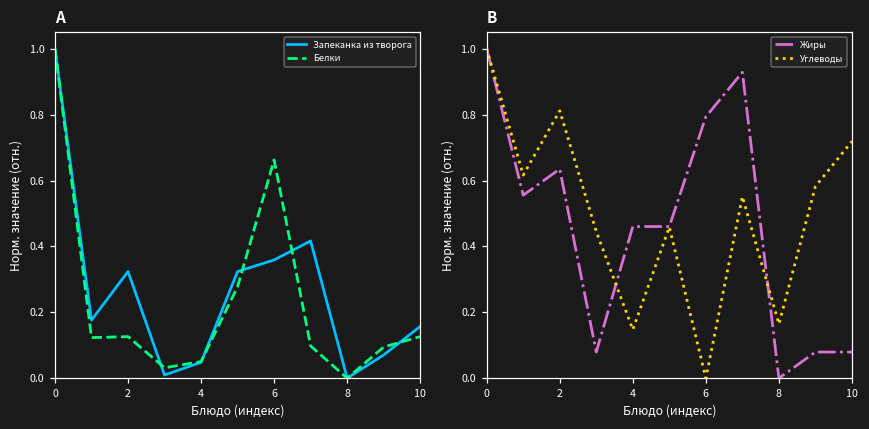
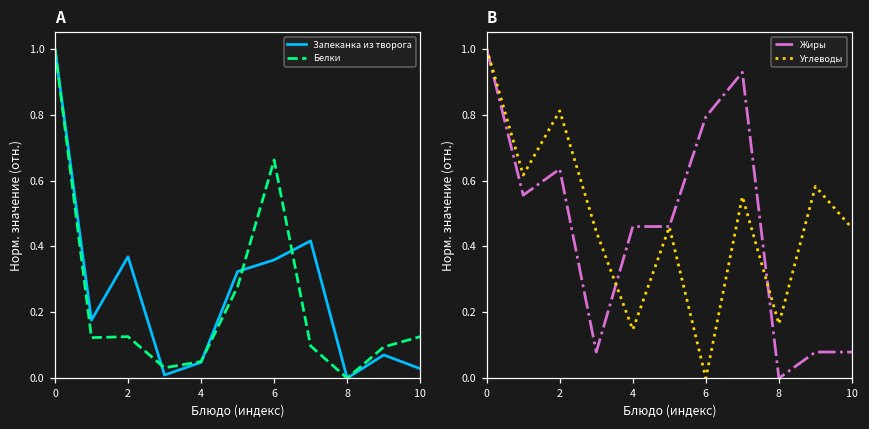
  {
    "A": {
      "Запеканка из творога": {
-       "2": 0.32,
+       "2": 0.37,
        "6": 0.36,
-       "10": 0.16
+       "10": 0.03
      },
      "Белки": {
        "2": 0.13,
        "6": 0.66,
        "10": 0.13
      }
    },
    "B": {
      "Жиры": {
        "2": 0.63,
        "4": 0.46,
        "6": 0.79,
        "8": 0.00,
        "10": 0.08
      },
      "Углеводы": {
        "2": 0.81,
        "4": 0.15,
        "6": 0.00,
        "8": 0.16,
-       "10": 0.72
+       "10": 0.46
      }
    }
  }
